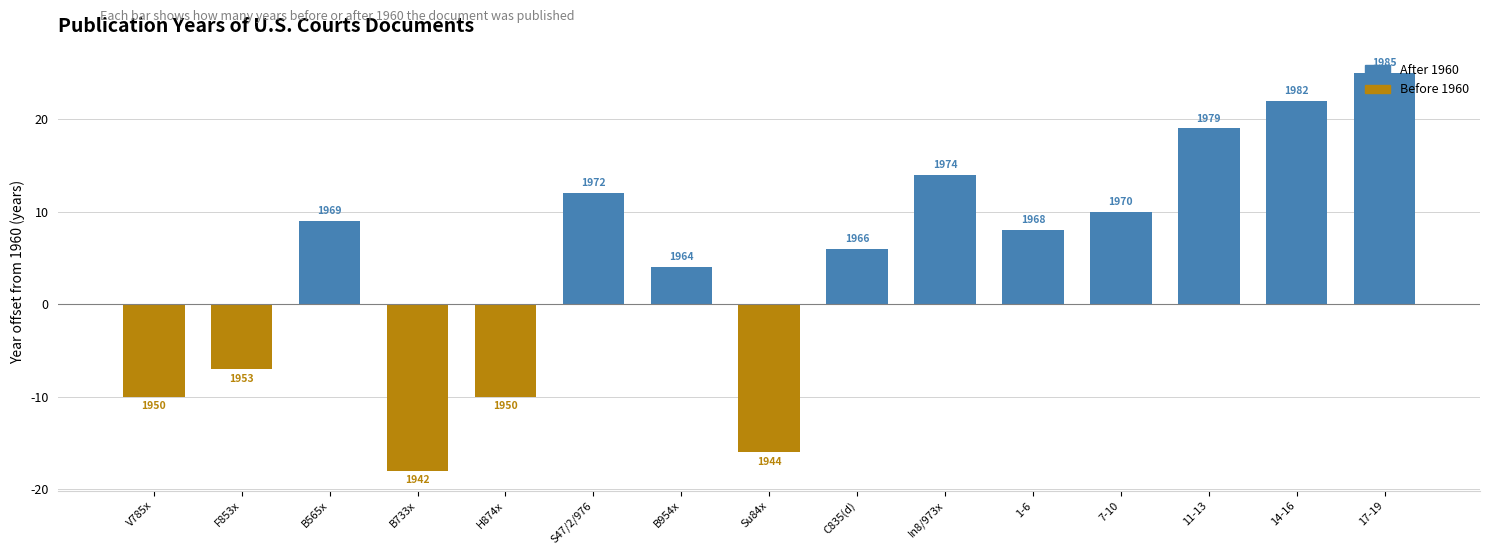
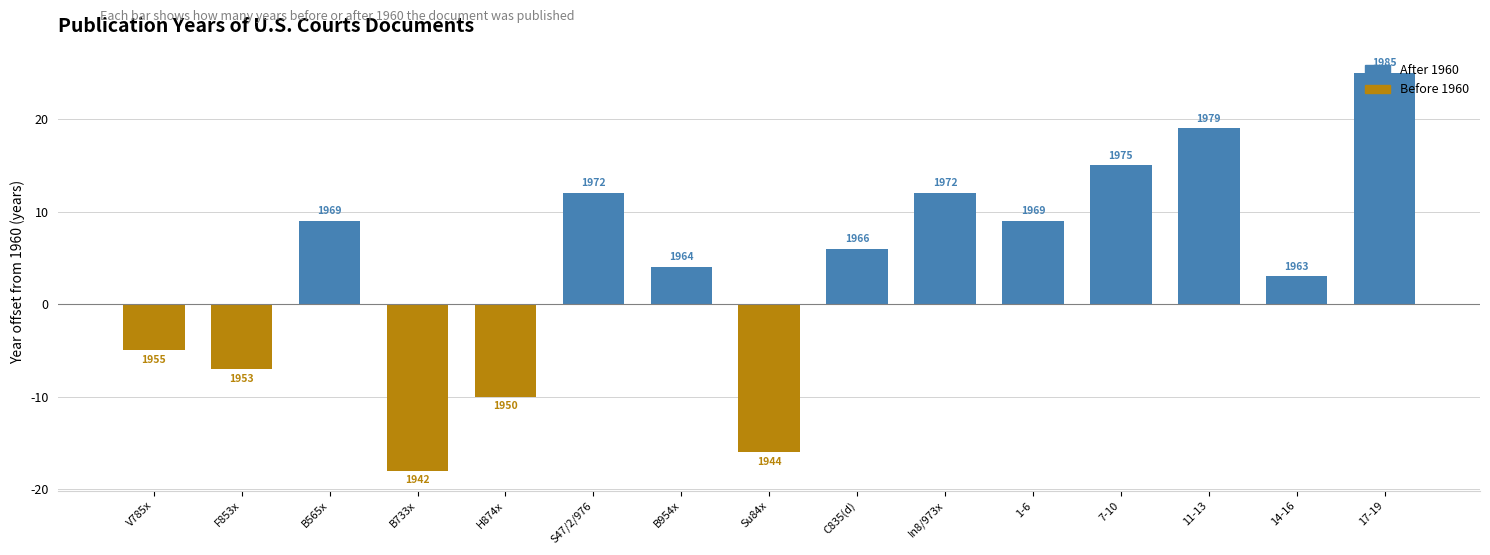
  {
-   "V785x": 1950,
-   "In8/973x": 1974,
-   "1-6": 1968,
-   "7-10": 1970,
-   "14-16": 1982
+   "V785x": 1955,
+   "In8/973x": 1972,
+   "1-6": 1969,
+   "7-10": 1975,
+   "14-16": 1963
  }
